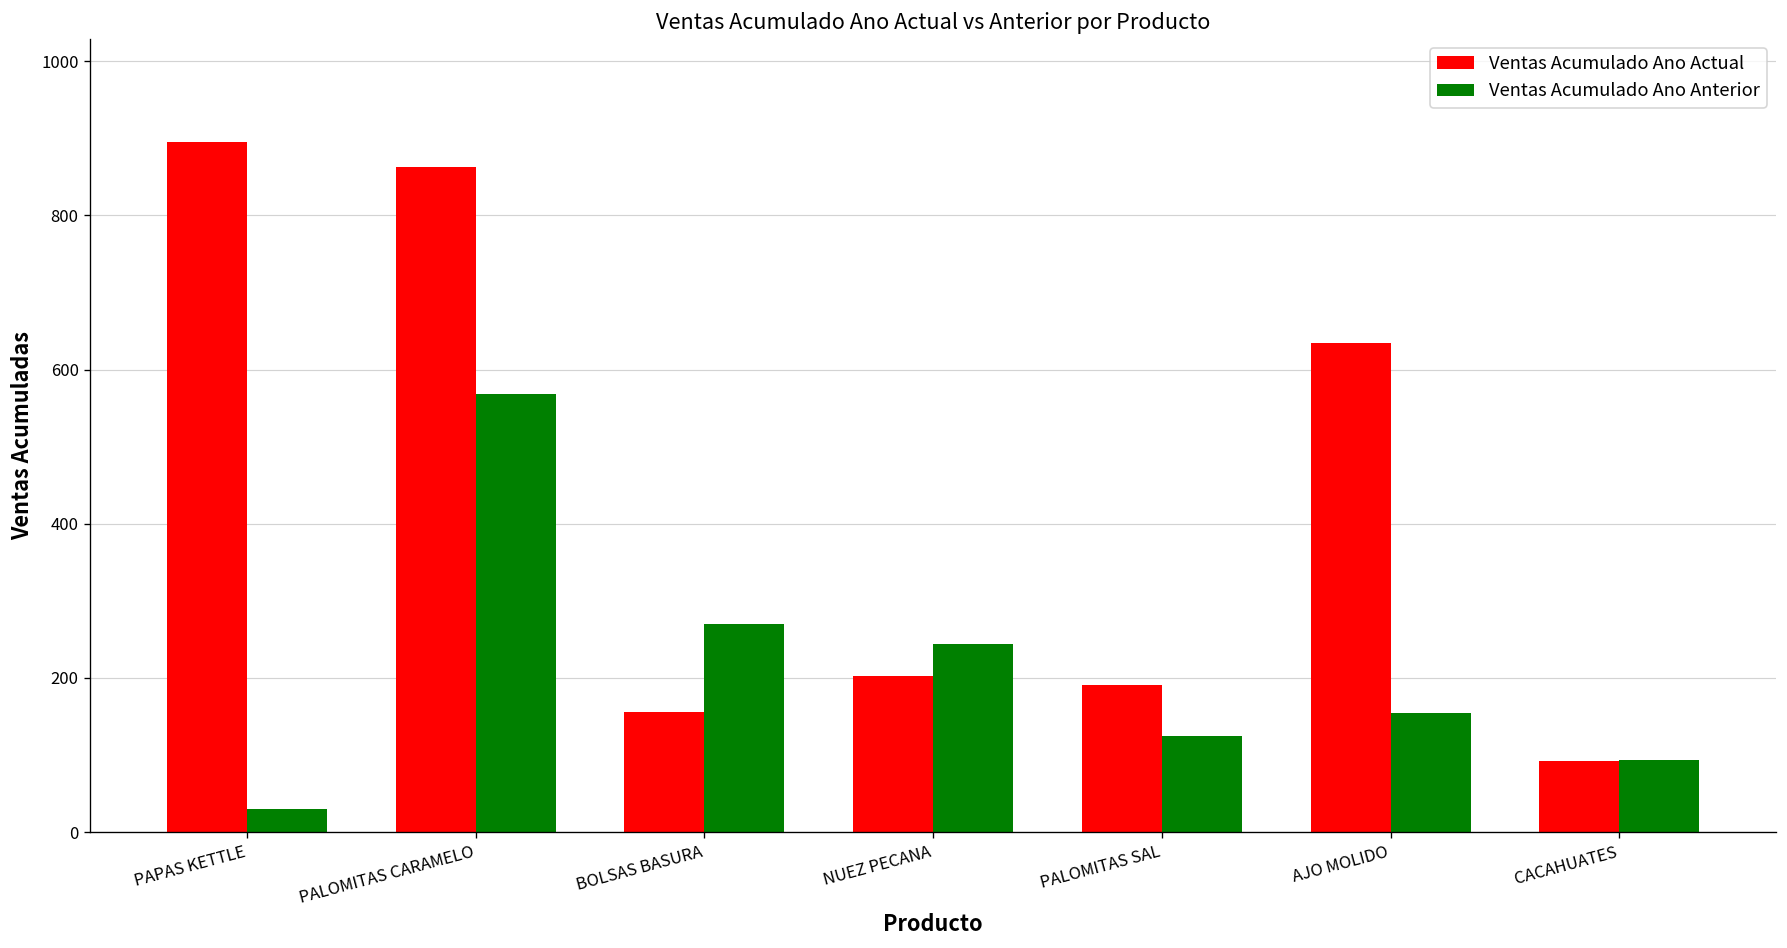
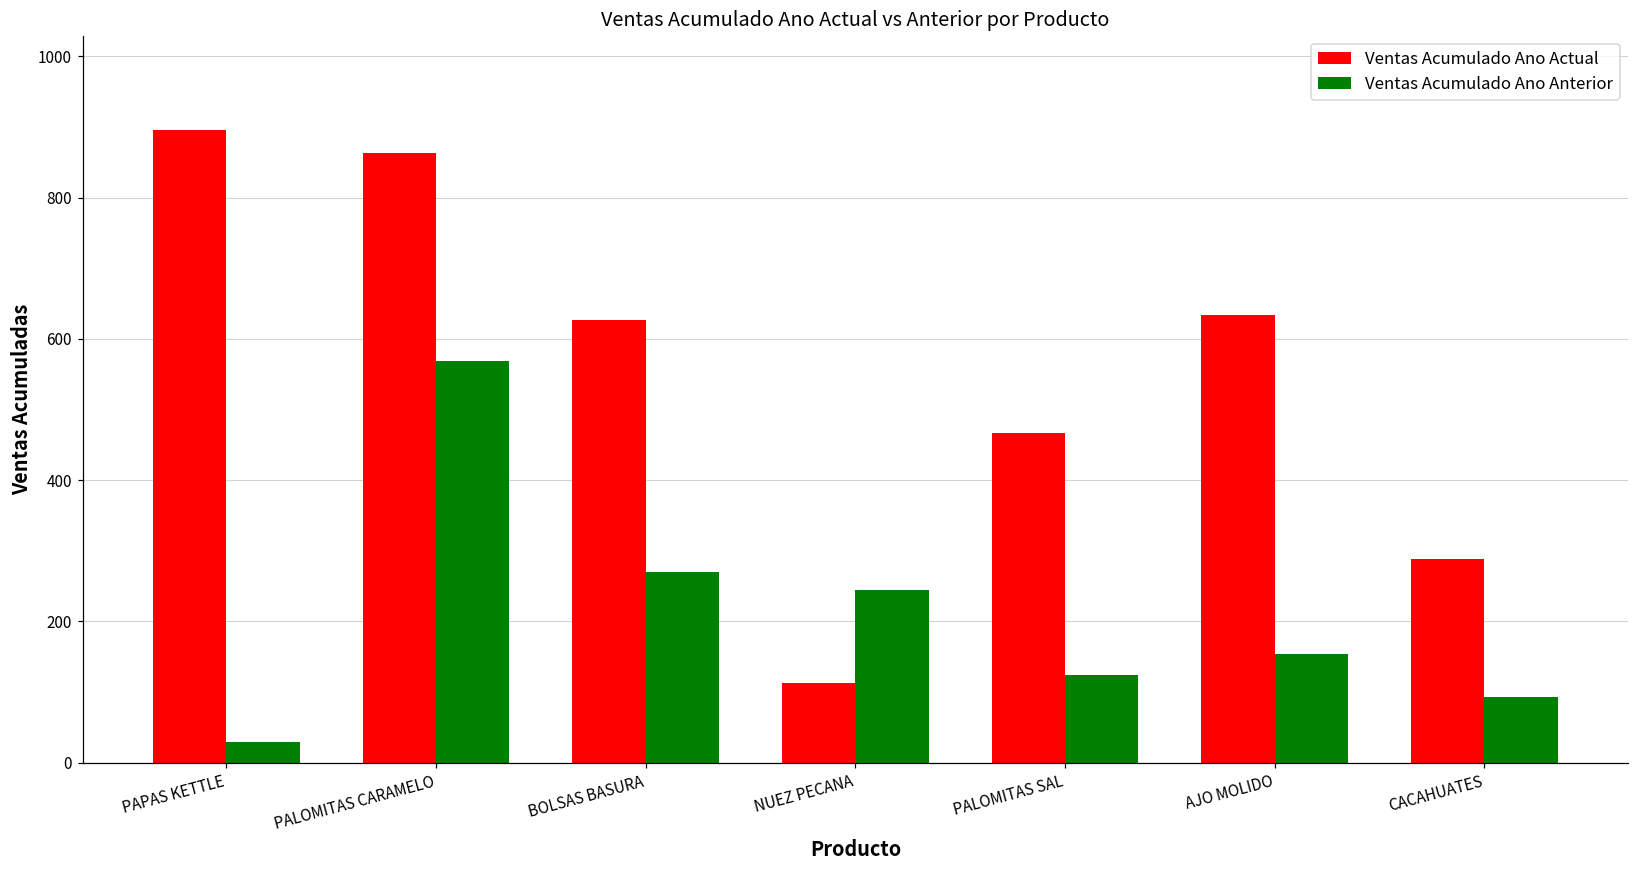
  {
    "Ventas Acumulado Ano Actual": {
      "PAPAS KETTLE": 900,
      "PALOMITAS CARAMELO": 860,
-     "BOLSAS BASURA": 160,
-     "NUEZ PECANA": 200,
-     "PALOMITAS SAL": 190,
+     "BOLSAS BASURA": 630,
+     "NUEZ PECANA": 110,
+     "PALOMITAS SAL": 470,
      "AJO MOLIDO": 630,
-     "CACAHUATES": 90
+     "CACAHUATES": 290
    },
    "Ventas Acumulado Ano Anterior": {
      "PAPAS KETTLE": 30,
      "PALOMITAS CARAMELO": 570,
      "BOLSAS BASURA": 270,
      "NUEZ PECANA": 240,
      "PALOMITAS SAL": 120,
      "AJO MOLIDO": 150,
      "CACAHUATES": 90
    }
  }
